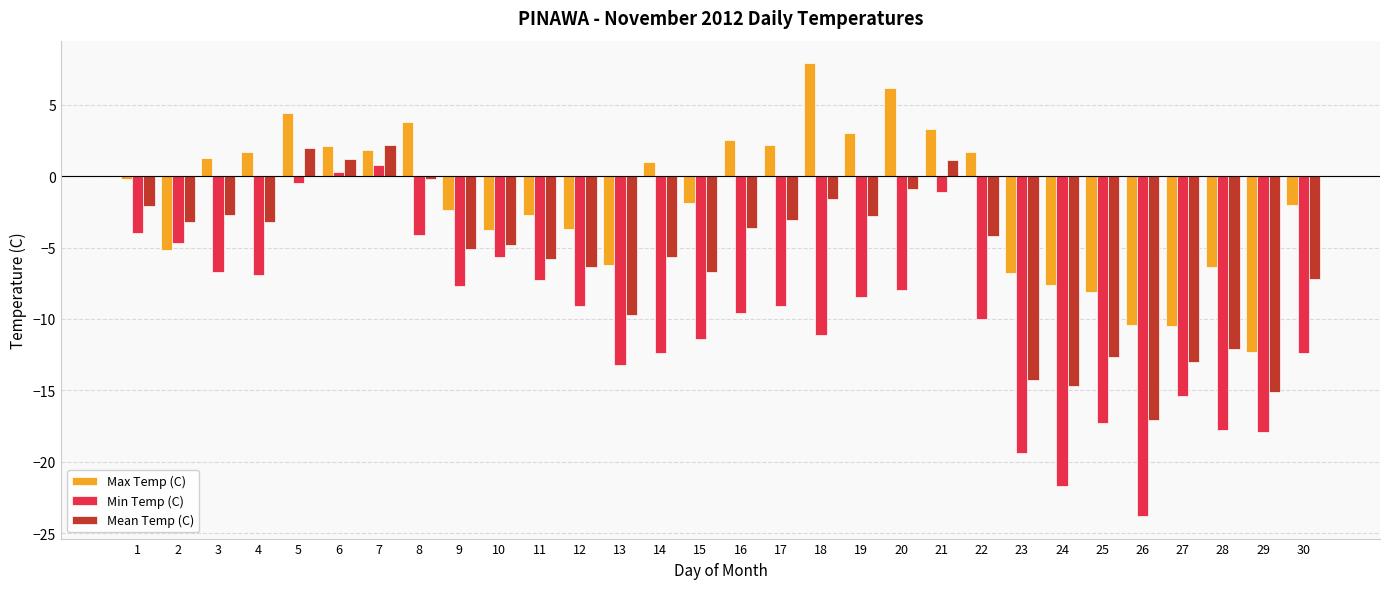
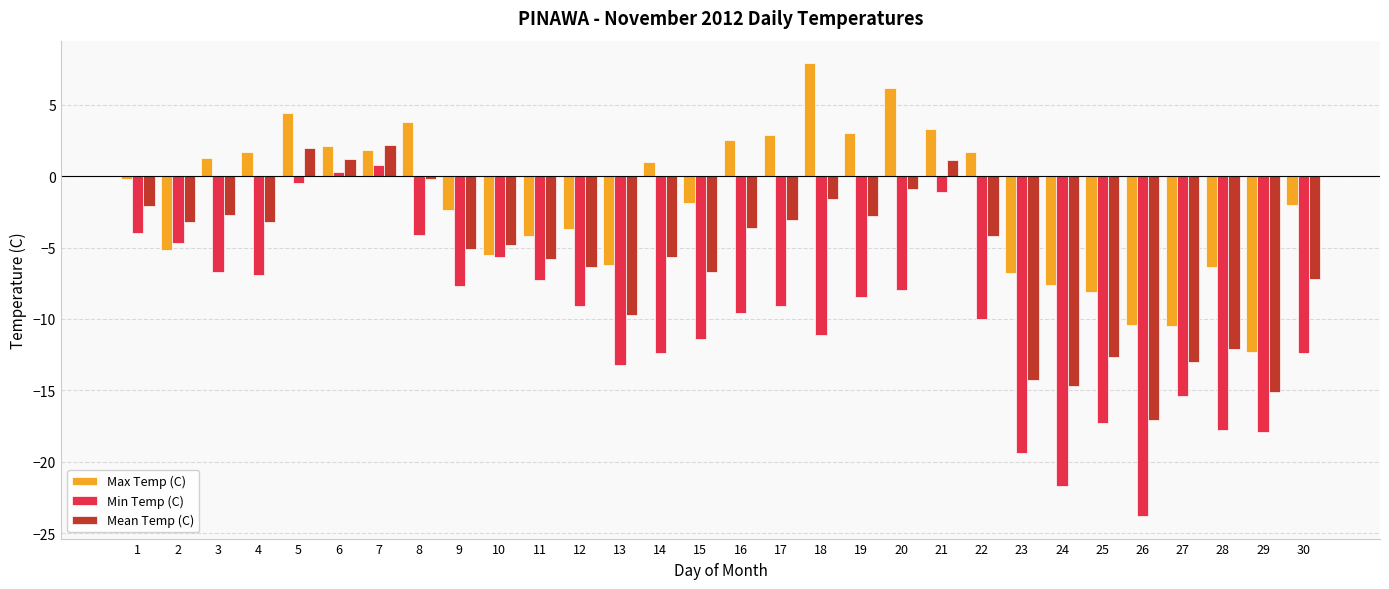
  {
    "Max Temp (C)": {
      "1": -0.2,
      "2": -5.2,
      "3": 1.3,
      "4": 1.7,
      "5": 4.4,
      "6": 2.1,
      "7": 1.8,
      "8": 3.8,
      "9": -2.4,
-     "10": -3.8,
-     "11": -2.7,
+     "10": -5.5,
+     "11": -4.2,
      "12": -3.7,
      "13": -6.2,
      "14": 1.0,
      "15": -1.9,
      "16": 2.5,
-     "17": 2.2,
+     "17": 2.9,
      "18": 7.9,
      "19": 3.0,
      "20": 6.2,
      "21": 3.3,
      "22": 1.7,
      "23": -6.8,
      "24": -7.6,
      "25": -8.1,
      "26": -10.4,
      "27": -10.5,
      "28": -6.4,
      "29": -12.3,
      "30": -2.0
    }
  }
